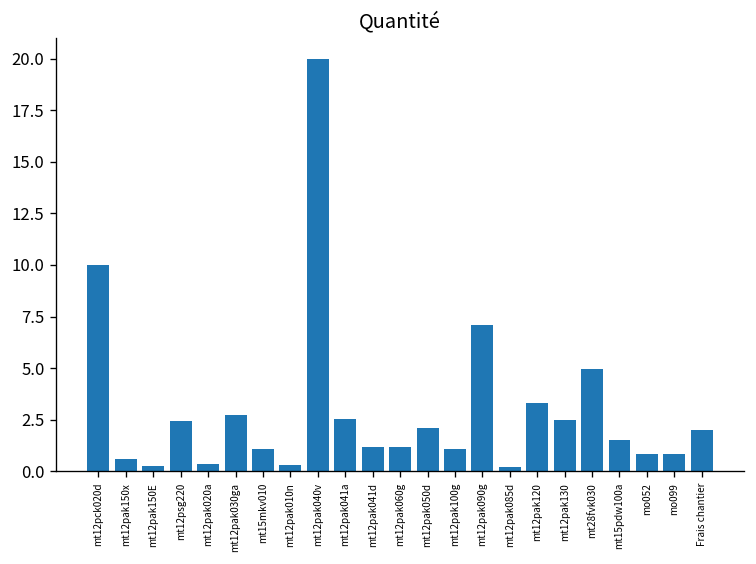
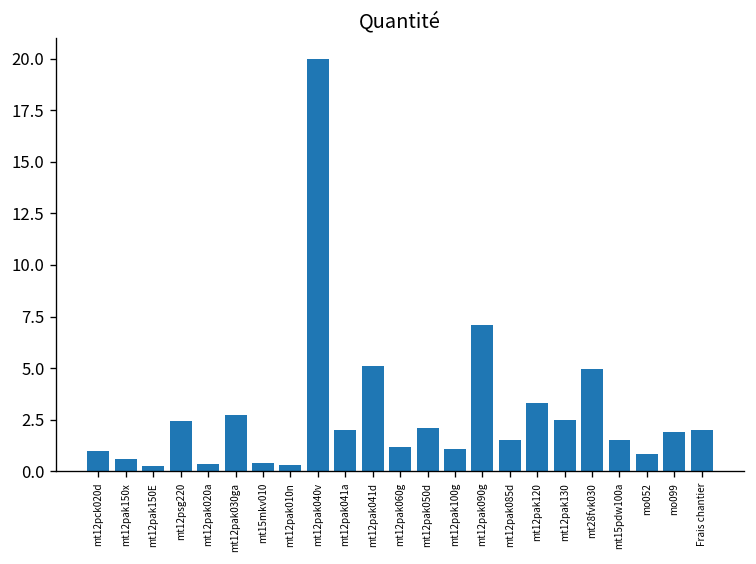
  {
-   "mt12pck020d": 10,
+   "mt12pck020d": 1,
    "mt12pak150x": 0.6,
    "mt12pak150E": 0.3,
    "mt12psg220": 2.4,
    "mt12pak020a": 0.4,
    "mt12pak030ga": 2.8,
-   "mt15mkv010": 1.1,
+   "mt15mkv010": 0.4,
    "mt12pak010n": 0.3,
    "mt12pak040v": 20.0,
-   "mt12pak041a": 2.5,
-   "mt12pak041d": 1.2,
+   "mt12pak041a": 2.0,
+   "mt12pak041d": 5.1,
    "mt12pak060g": 1.2,
    "mt12pak050d": 2.1,
    "mt12pak100g": 1.1,
    "mt12pak090g": 7.1,
-   "mt12pak085d": 0.2,
+   "mt12pak085d": 1.5,
    "mt12pak120": 3.3,
    "mt12pak130": 2.5,
    "mt28fvk030": 5.0,
    "mt15pdw100a": 1.5,
    "mo052": 0.8,
-   "mo099": 0.8,
+   "mo099": 1.9,
    "Frais chantier": 2.0
  }
